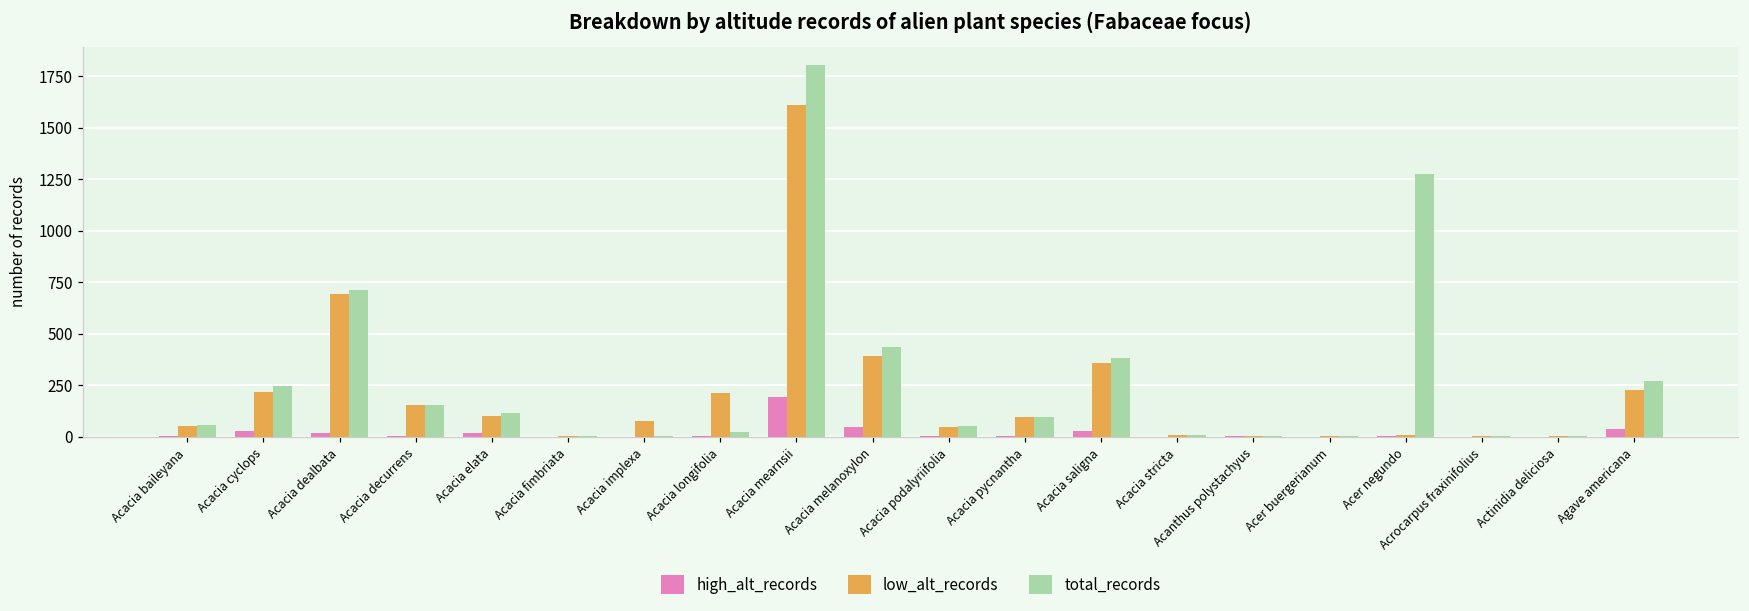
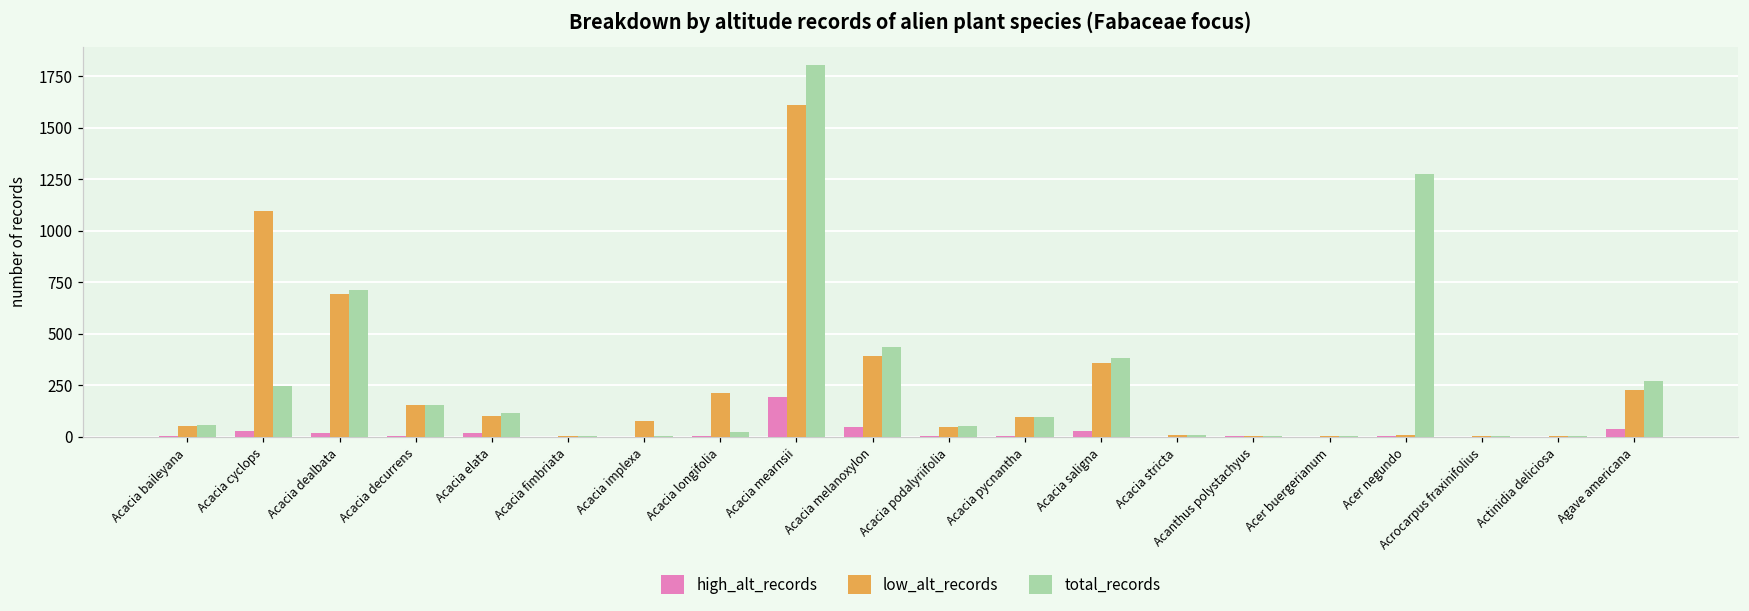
  {
    "high_alt_records": {
      "Acacia cyclops": 30,
      "Acacia dealbata": 20,
      "Acacia elata": 20,
      "Acacia fimbriata": 0,
      "Acacia implexa": 0,
      "Acacia mearnsii": 190,
      "Acacia melanoxylon": 50,
      "Acacia saligna": 30,
      "Acacia stricta": 0,
      "Acer buergerianum": 0,
      "Acrocarpus fraxinifolius": 0,
      "Actinidia deliciosa": 0,
      "Agave americana": 40
    },
    "low_alt_records": {
      "Acacia baileyana": 50,
-     "Acacia cyclops": 220,
+     "Acacia cyclops": 1100,
      "Acacia dealbata": 690,
      "Acacia decurrens": 150,
      "Acacia elata": 100,
      "Acacia implexa": 80,
      "Acacia longifolia": 210,
      "Acacia mearnsii": 1610,
      "Acacia melanoxylon": 390,
      "Acacia podalyriifolia": 50,
      "Acacia pycnantha": 100,
      "Acacia saligna": 360,
      "Agave americana": 230
    },
    "total_records": {
      "Acacia baileyana": 60,
      "Acacia cyclops": 250,
      "Acacia dealbata": 710,
      "Acacia decurrens": 150,
      "Acacia elata": 120,
      "Acacia longifolia": 20,
      "Acacia mearnsii": 1800,
      "Acacia melanoxylon": 440,
      "Acacia podalyriifolia": 50,
      "Acacia pycnantha": 100,
      "Acacia saligna": 380,
      "Acer negundo": 1280,
      "Agave americana": 270
    }
  }
